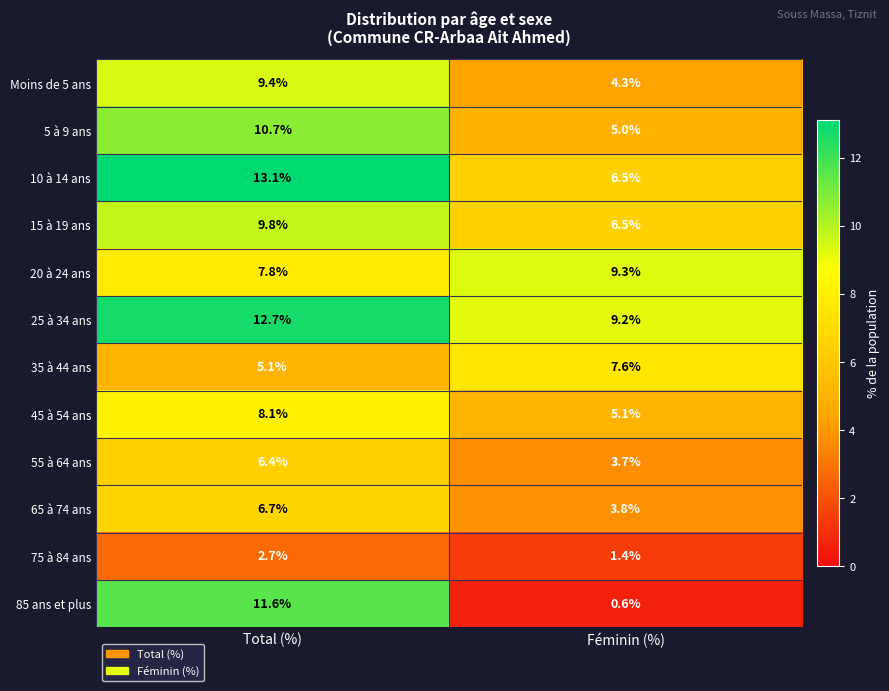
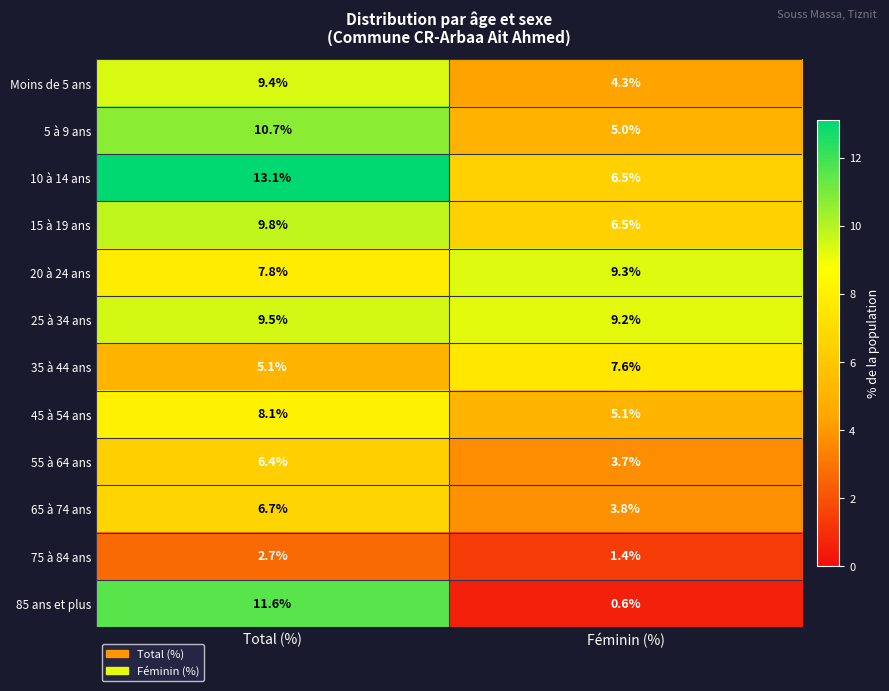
  {
    "Moins de 5 ans": {
      "Total (%)": "9.4%",
      "Féminin (%)": "4.3%"
    },
    "5 à 9 ans": {
      "Total (%)": "10.7%",
      "Féminin (%)": "5.0%"
    },
    "10 à 14 ans": {
      "Total (%)": "13.1%",
      "Féminin (%)": "6.5%"
    },
    "15 à 19 ans": {
      "Total (%)": "9.8%",
      "Féminin (%)": "6.5%"
    },
    "20 à 24 ans": {
      "Total (%)": "7.8%",
      "Féminin (%)": "9.3%"
    },
    "25 à 34 ans": {
-     "Total (%)": "12.7%",
+     "Total (%)": "9.5%",
      "Féminin (%)": "9.2%"
    },
    "35 à 44 ans": {
      "Total (%)": "5.1%",
      "Féminin (%)": "7.6%"
    },
    "45 à 54 ans": {
      "Total (%)": "8.1%",
      "Féminin (%)": "5.1%"
    },
    "55 à 64 ans": {
      "Total (%)": "6.4%",
      "Féminin (%)": "3.7%"
    },
    "65 à 74 ans": {
      "Total (%)": "6.7%",
      "Féminin (%)": "3.8%"
    },
    "75 à 84 ans": {
      "Total (%)": "2.7%",
      "Féminin (%)": "1.4%"
    },
    "85 ans et plus": {
      "Total (%)": "11.6%",
      "Féminin (%)": "0.6%"
    }
  }
